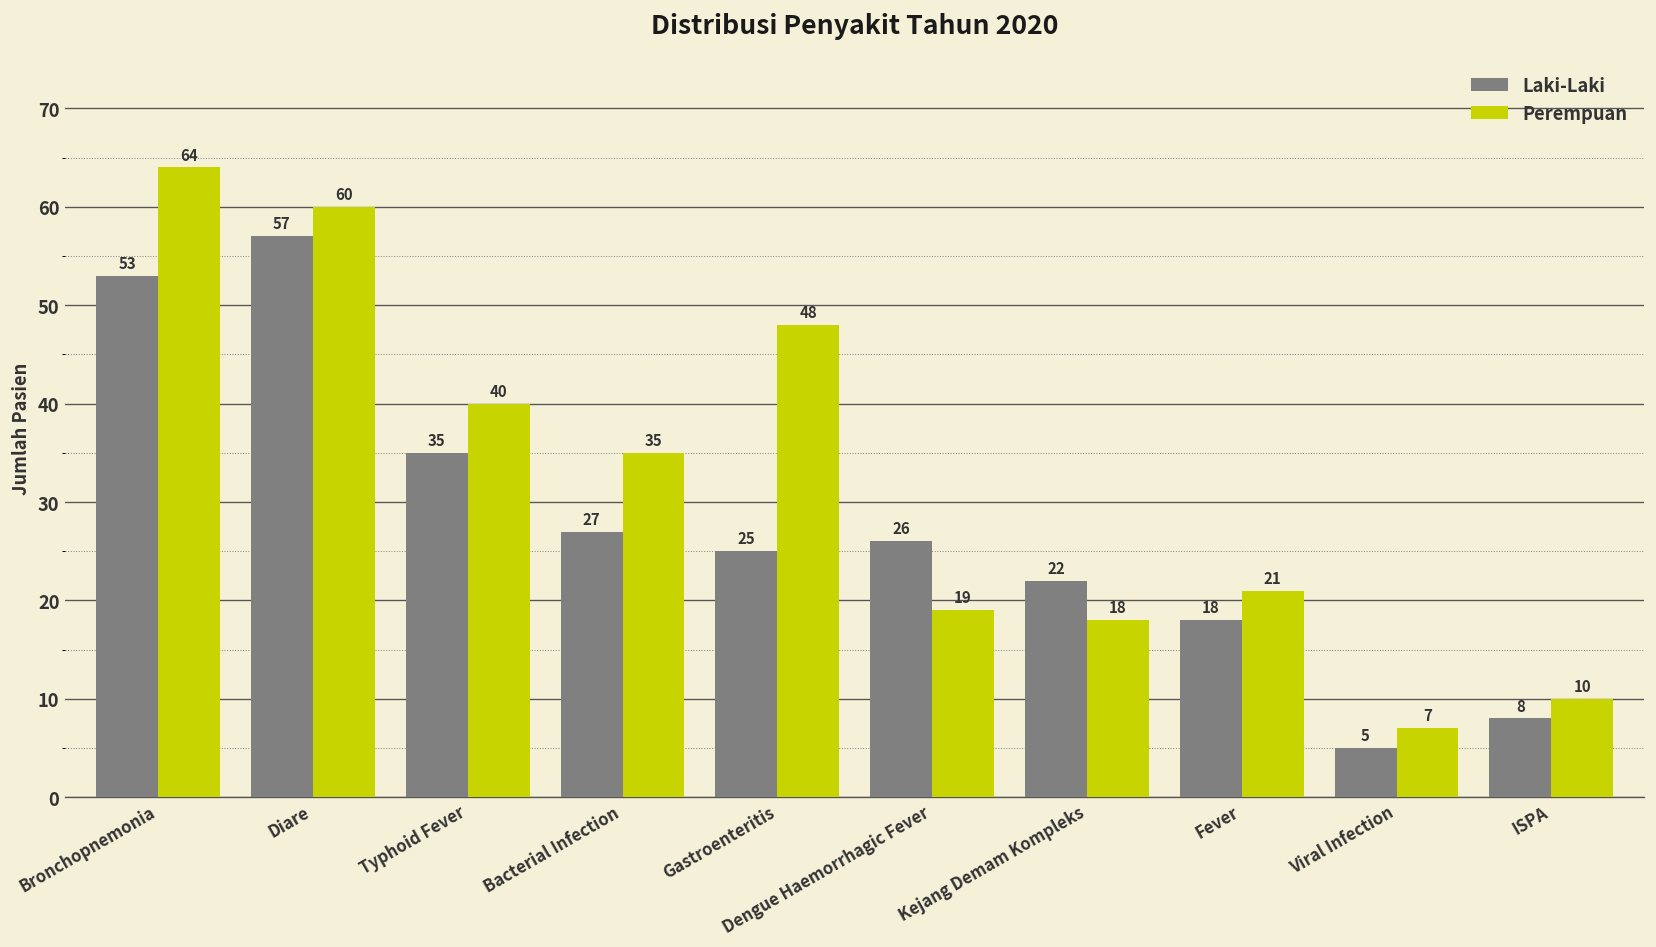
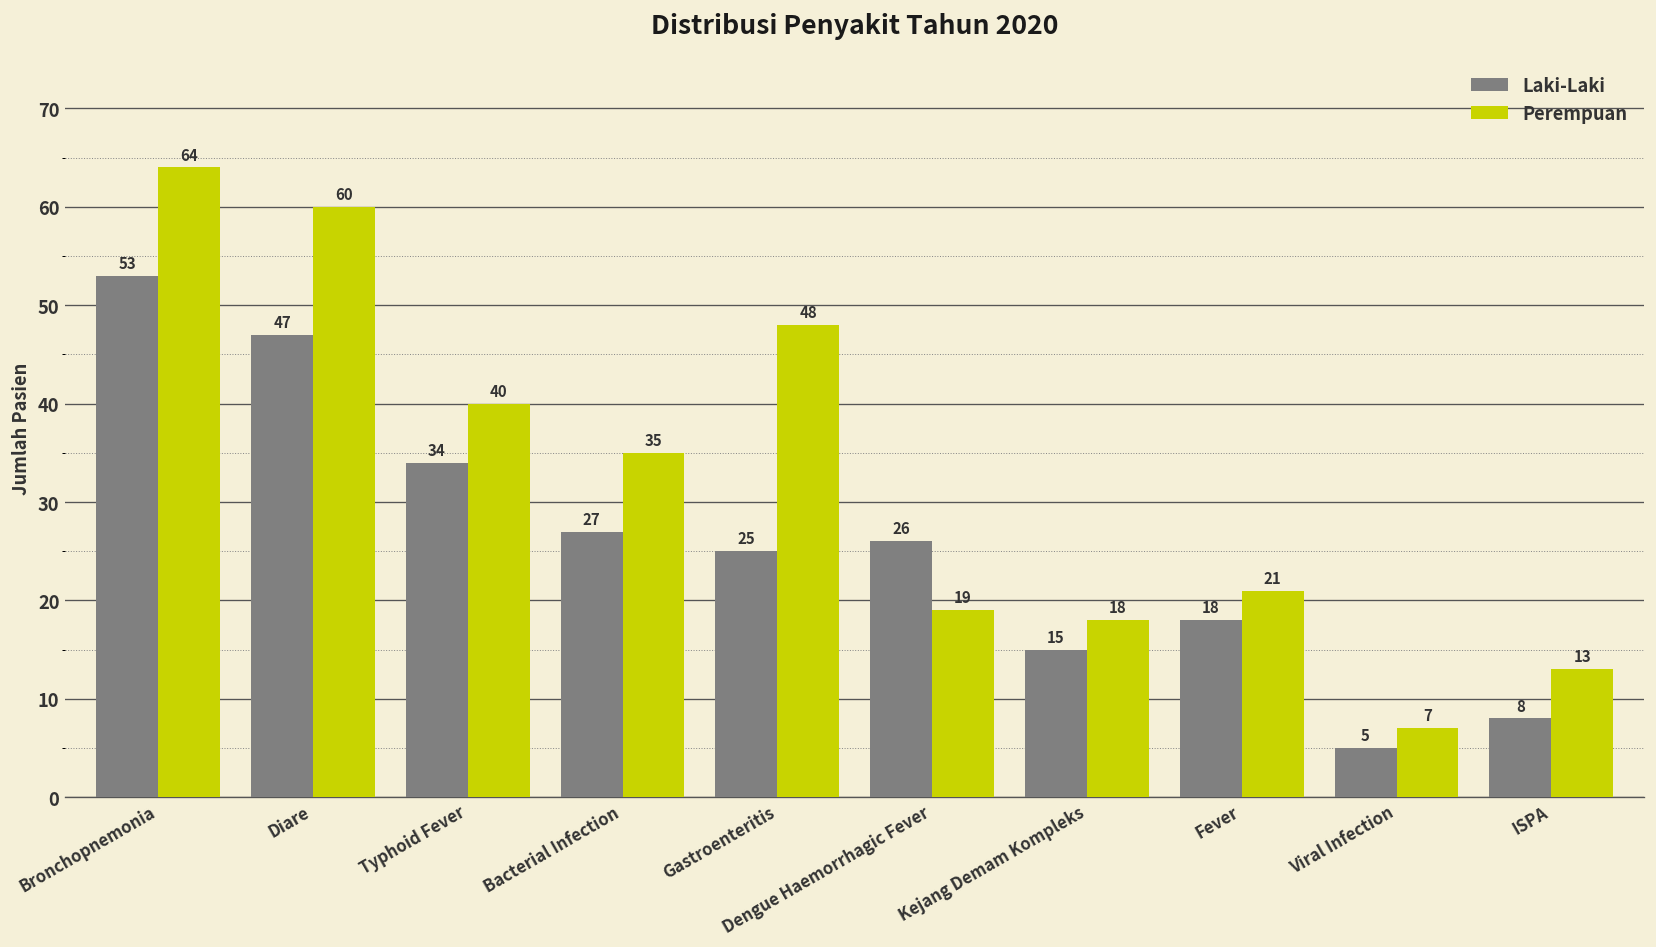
  {
    "Laki-Laki": {
      "Bronchopnemonia": 53,
-     "Diare": 57,
-     "Typhoid Fever": 35,
+     "Diare": 47,
+     "Typhoid Fever": 34,
      "Bacterial Infection": 27,
      "Gastroenteritis": 25,
      "Dengue Haemorrhagic Fever": 26,
-     "Kejang Demam Kompleks": 22,
+     "Kejang Demam Kompleks": 15,
      "Fever": 18,
      "Viral Infection": 5,
      "ISPA": 8
    },
    "Perempuan": {
      "Bronchopnemonia": 64,
      "Diare": 60,
      "Typhoid Fever": 40,
      "Bacterial Infection": 35,
      "Gastroenteritis": 48,
      "Dengue Haemorrhagic Fever": 19,
      "Kejang Demam Kompleks": 18,
      "Fever": 21,
      "Viral Infection": 7,
-     "ISPA": 10
+     "ISPA": 13
    }
  }
